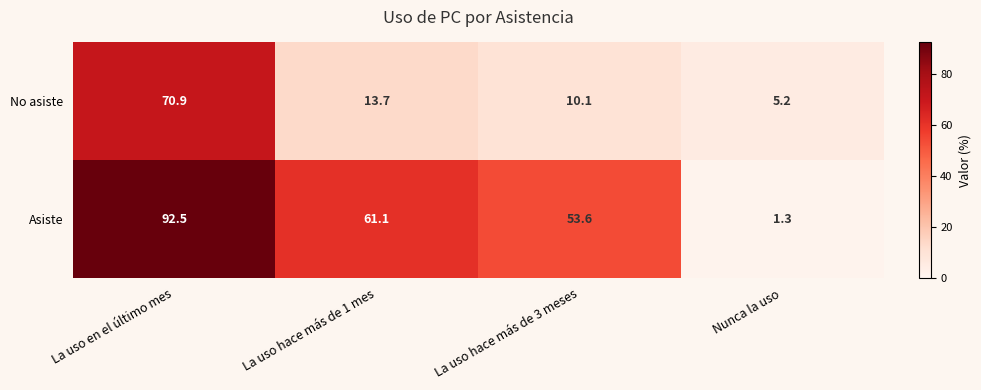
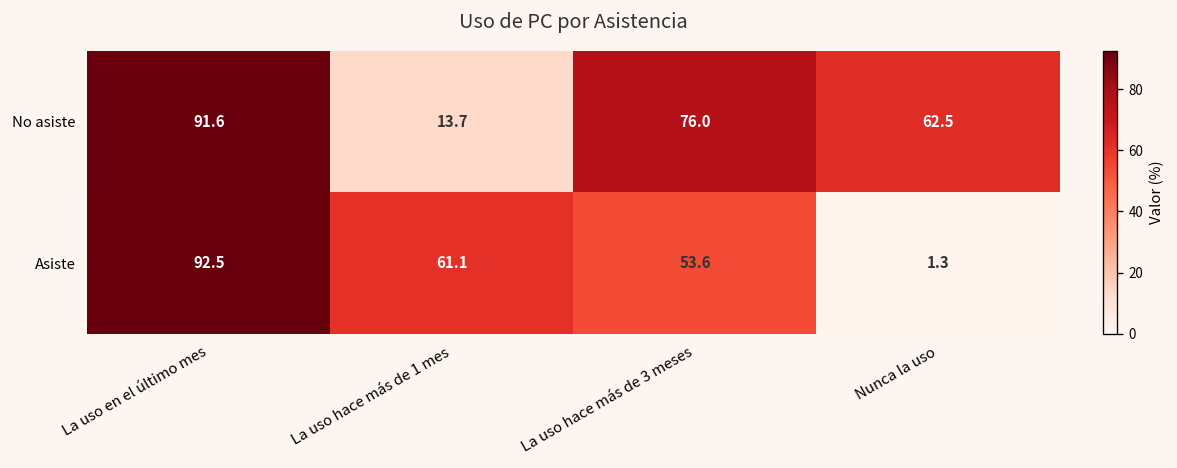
  {
    "No asiste": {
-     "La uso en el último mes": 70.9,
+     "La uso en el último mes": 91.6,
      "La uso hace más de 1 mes": 13.7,
-     "La uso hace más de 3 meses": 10.1,
-     "Nunca la uso": 5.2
+     "La uso hace más de 3 meses": 76.0,
+     "Nunca la uso": 62.5
    },
    "Asiste": {
      "La uso en el último mes": 92.5,
      "La uso hace más de 1 mes": 61.1,
      "La uso hace más de 3 meses": 53.6,
      "Nunca la uso": 1.3
    }
  }
